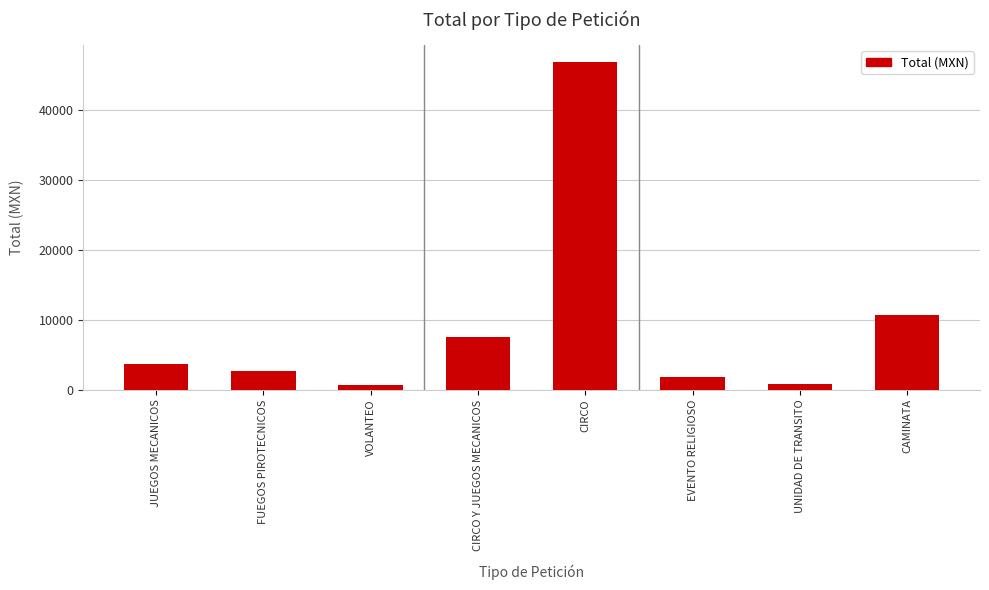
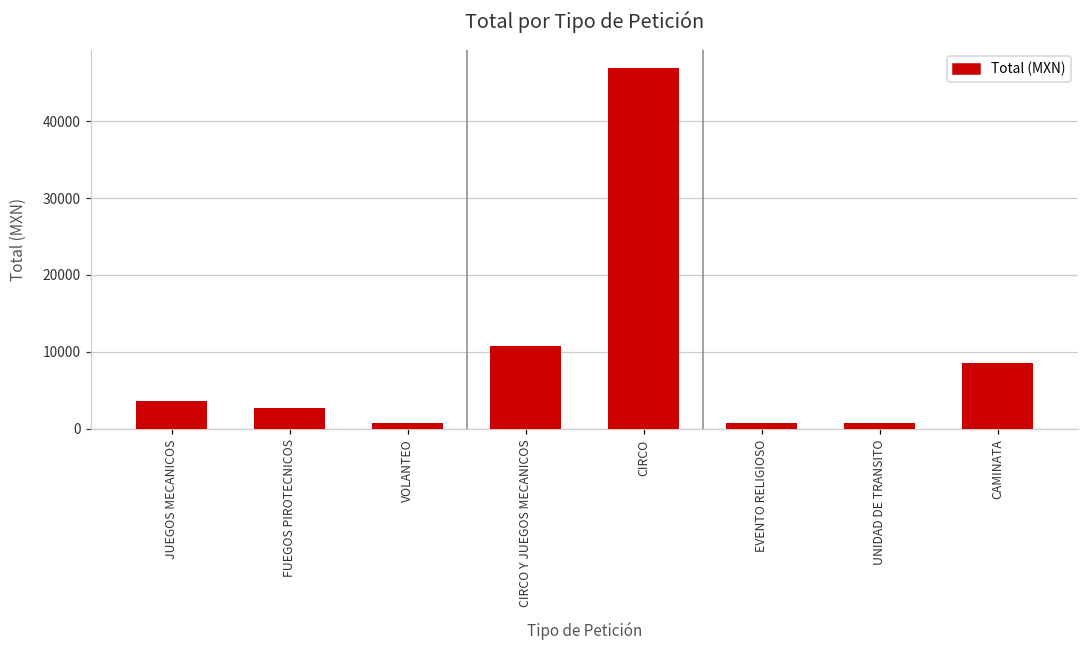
  {
    "JUEGOS MECANICOS": 4000,
    "FUEGOS PIROTECNICOS": 3000,
    "VOLANTEO": 1000,
-   "CIRCO Y JUEGOS MECANICOS": 7000,
+   "CIRCO Y JUEGOS MECANICOS": 11000,
    "CIRCO": 47000,
-   "EVENTO RELIGIOSO": 2000,
+   "EVENTO RELIGIOSO": 1000,
    "UNIDAD DE TRANSITO": 1000,
-   "CAMINATA": 11000
+   "CAMINATA": 9000
  }
